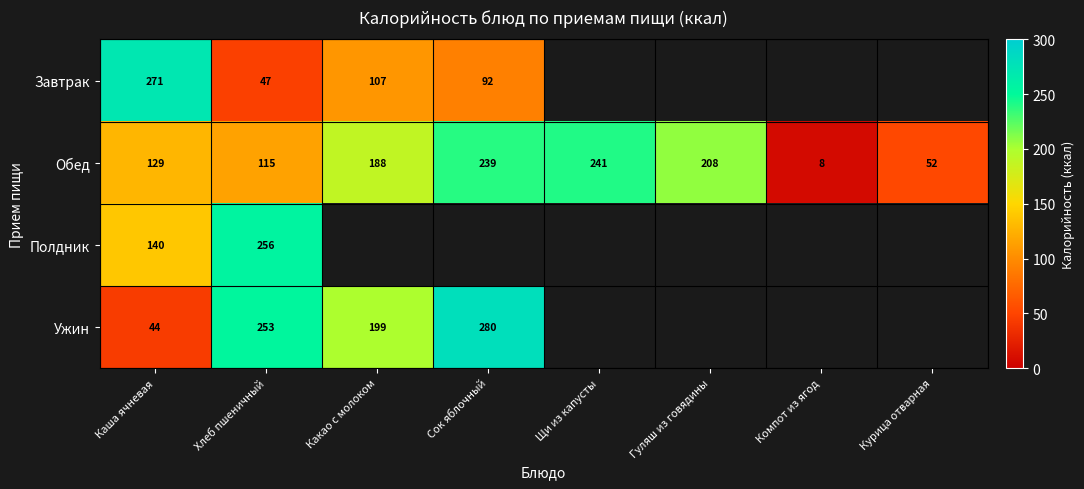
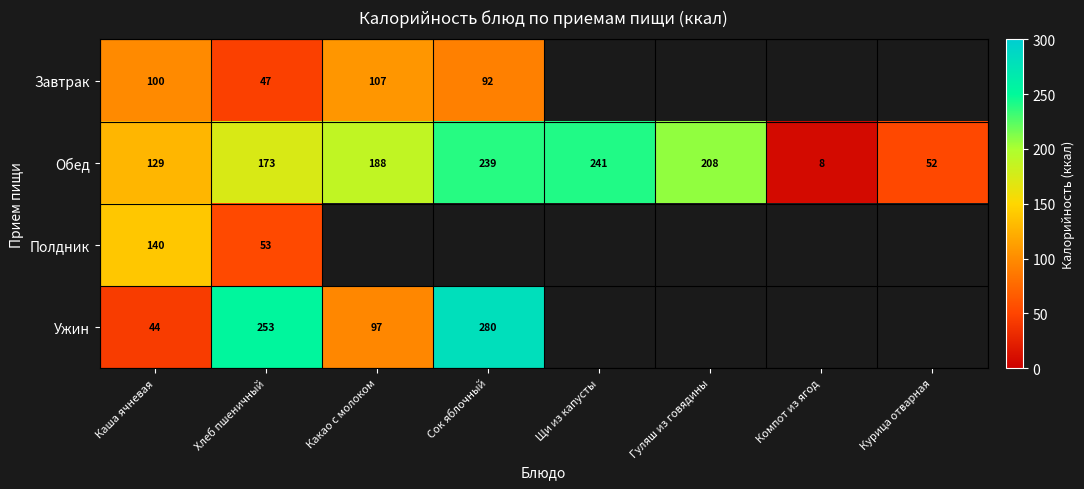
  {
    "Завтрак": {
-     "Каша ячневая": 271,
+     "Каша ячневая": 100,
      "Хлеб пшеничный": 47,
      "Какао с молоком": 107,
      "Сок яблочный": 92
    },
    "Обед": {
      "Каша ячневая": 129,
-     "Хлеб пшеничный": 115,
+     "Хлеб пшеничный": 173,
      "Какао с молоком": 188,
      "Сок яблочный": 239,
      "Щи из капусты": 241,
      "Гуляш из говядины": 208,
      "Компот из ягод": 8,
      "Курица отварная": 52
    },
    "Полдник": {
      "Каша ячневая": 140,
-     "Хлеб пшеничный": 256
+     "Хлеб пшеничный": 53
    },
    "Ужин": {
      "Каша ячневая": 44,
      "Хлеб пшеничный": 253,
-     "Какао с молоком": 199,
+     "Какао с молоком": 97,
      "Сок яблочный": 280
    }
  }
